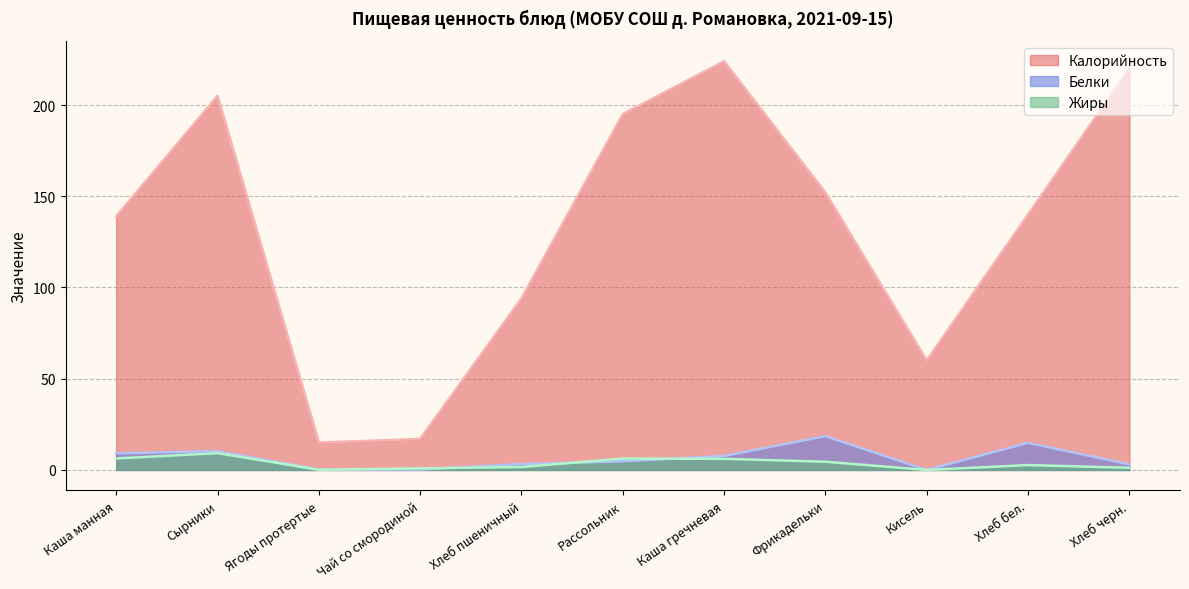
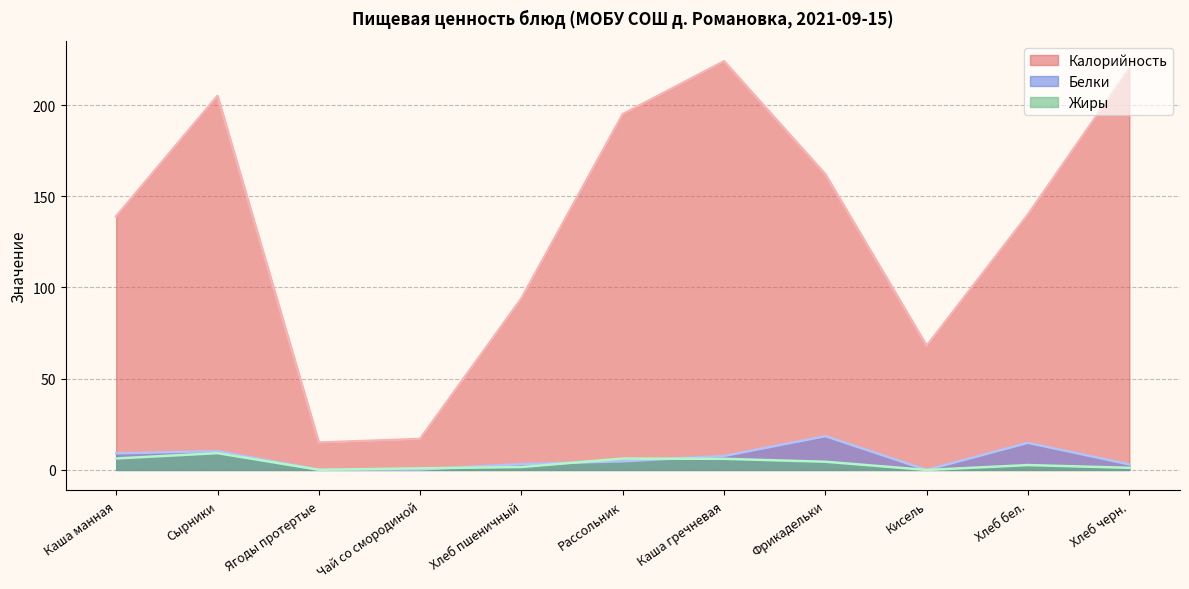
  {
    "Калорийность": {
      "Каша манная": 139,
      "Сырники": 205,
      "Ягоды протертые": 15,
      "Чай со смородиной": 17,
      "Хлеб пшеничный": 94,
      "Рассольник": 195,
      "Каша гречневая": 224,
-     "Фрикадельки": 152,
-     "Кисель": 60,
+     "Фрикадельки": 162,
+     "Кисель": 68,
      "Хлеб бел.": 140
    },
    "Белки": {
      "Каша манная": 9,
      "Хлеб пшеничный": 3,
      "Рассольник": 5,
      "Каша гречневая": 8,
      "Фрикадельки": 19,
      "Хлеб бел.": 15,
      "Хлеб черн.": 3
    },
    "Жиры": {
      "Каша манная": 6,
      "Хлеб пшеничный": 2,
      "Рассольник": 6,
      "Каша гречневая": 6,
      "Фрикадельки": 5,
      "Хлеб бел.": 3,
      "Хлеб черн.": 1
    }
  }
